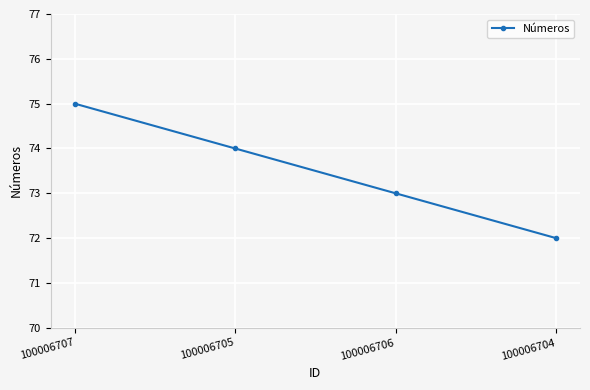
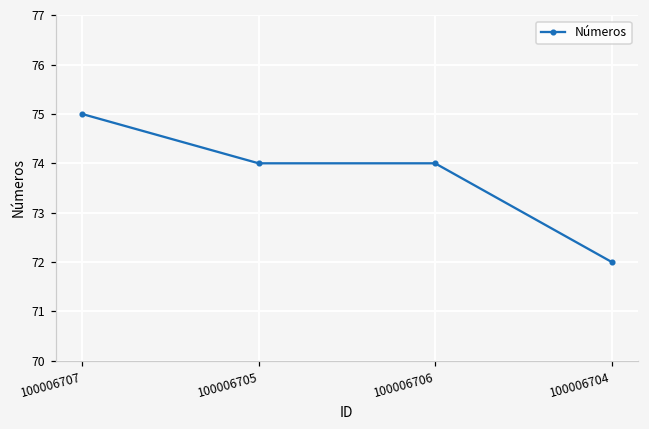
  {
    "100006707": 75,
    "100006705": 74,
-   "100006706": 73,
+   "100006706": 74,
    "100006704": 72
  }
